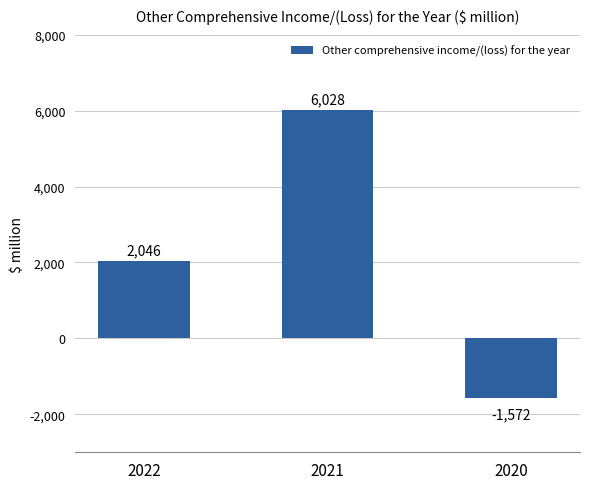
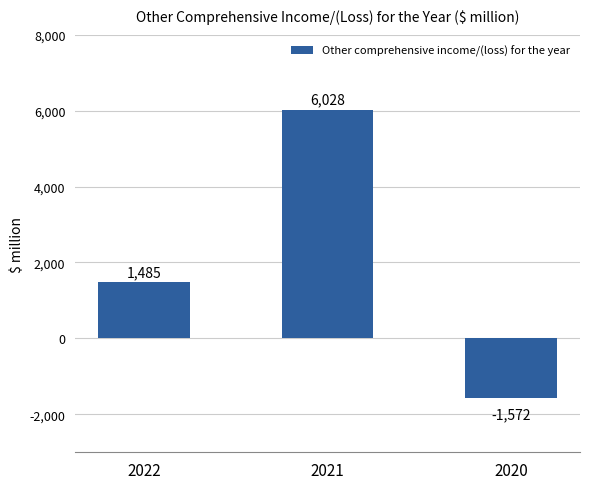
  {
-   "2022": "2,046",
+   "2022": "1,485",
    "2021": "6,028",
    "2020": "-1,572"
  }
